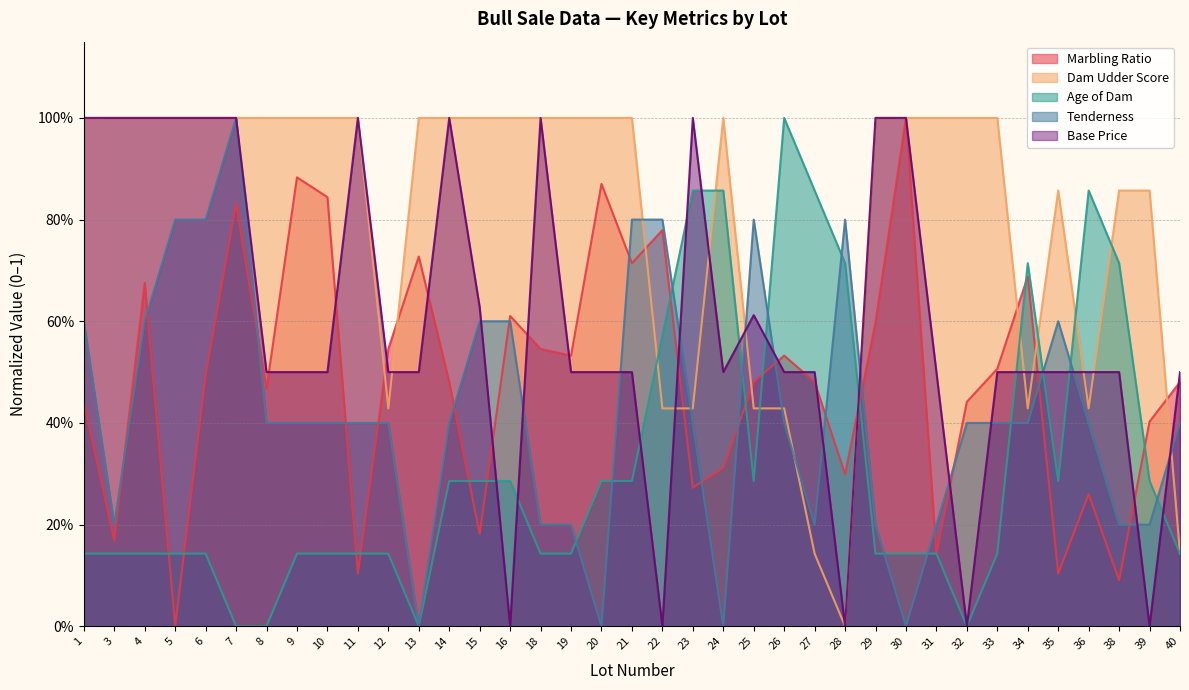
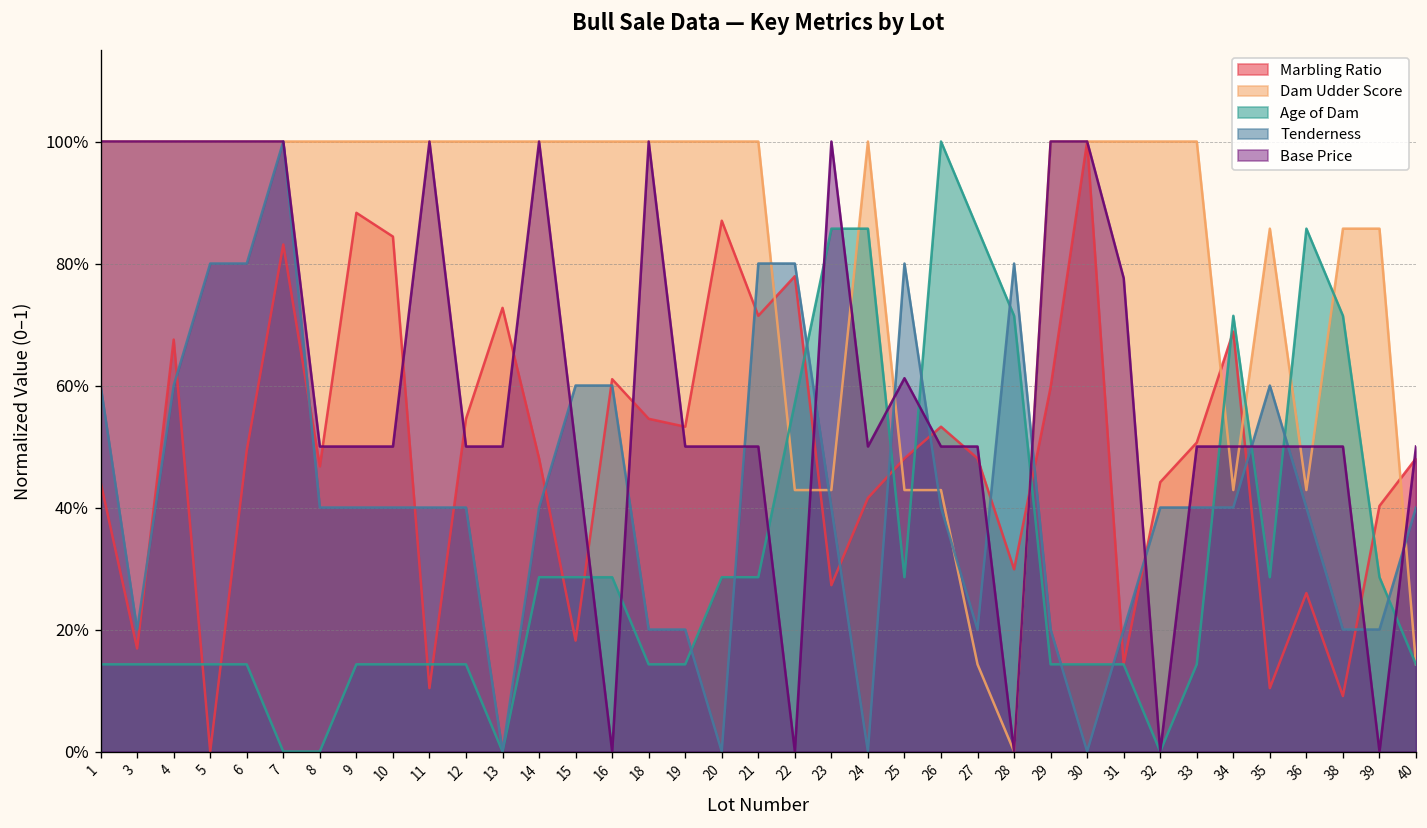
  {
    "Marbling Ratio": {
      "1": "44%",
      "3": "17%",
      "4": "68%",
      "5": "0%",
      "6": "49%",
      "7": "83%",
      "8": "47%",
      "9": "88%",
      "10": "84%",
      "11": "10%",
      "12": "55%",
      "13": "73%",
      "14": "48%",
      "15": "18%",
      "16": "61%",
      "18": "55%",
      "19": "53%",
      "20": "87%",
      "21": "71%",
      "22": "78%",
      "23": "27%",
-     "24": "31%",
+     "24": "42%",
      "25": "48%",
      "26": "53%",
      "27": "48%",
      "28": "30%",
      "29": "60%",
      "32": "44%",
      "33": "51%",
      "34": "69%",
      "35": "10%",
      "36": "26%",
      "38": "9%",
      "39": "40%",
      "40": "48%"
    },
    "Dam Udder Score": {
      "8": "100%",
      "9": "100%",
      "10": "100%",
-     "12": "43%",
+     "12": "100%",
      "13": "100%",
      "15": "100%",
      "16": "100%",
      "19": "100%",
      "20": "100%",
      "21": "100%",
      "22": "43%",
      "23": "43%",
      "24": "100%",
      "25": "43%",
      "26": "43%",
      "27": "14%",
      "31": "100%",
      "32": "100%",
      "33": "100%",
      "34": "43%",
      "35": "86%",
      "36": "43%",
      "38": "86%",
      "39": "86%"
    },
    "Base Price": {
      "8": "50%",
      "9": "50%",
      "10": "50%",
      "12": "50%",
      "13": "50%",
-     "15": "63%",
+     "15": "50%",
      "16": "0%",
      "19": "50%",
      "20": "50%",
      "21": "50%",
      "22": "0%",
      "23": "100%",
      "24": "50%",
      "25": "61%",
      "26": "50%",
      "27": "50%",
-     "31": "50%",
+     "31": "78%",
      "33": "50%",
      "34": "50%",
      "35": "50%",
      "36": "50%",
      "38": "50%",
      "39": "0%",
      "40": "50%"
    }
  }
